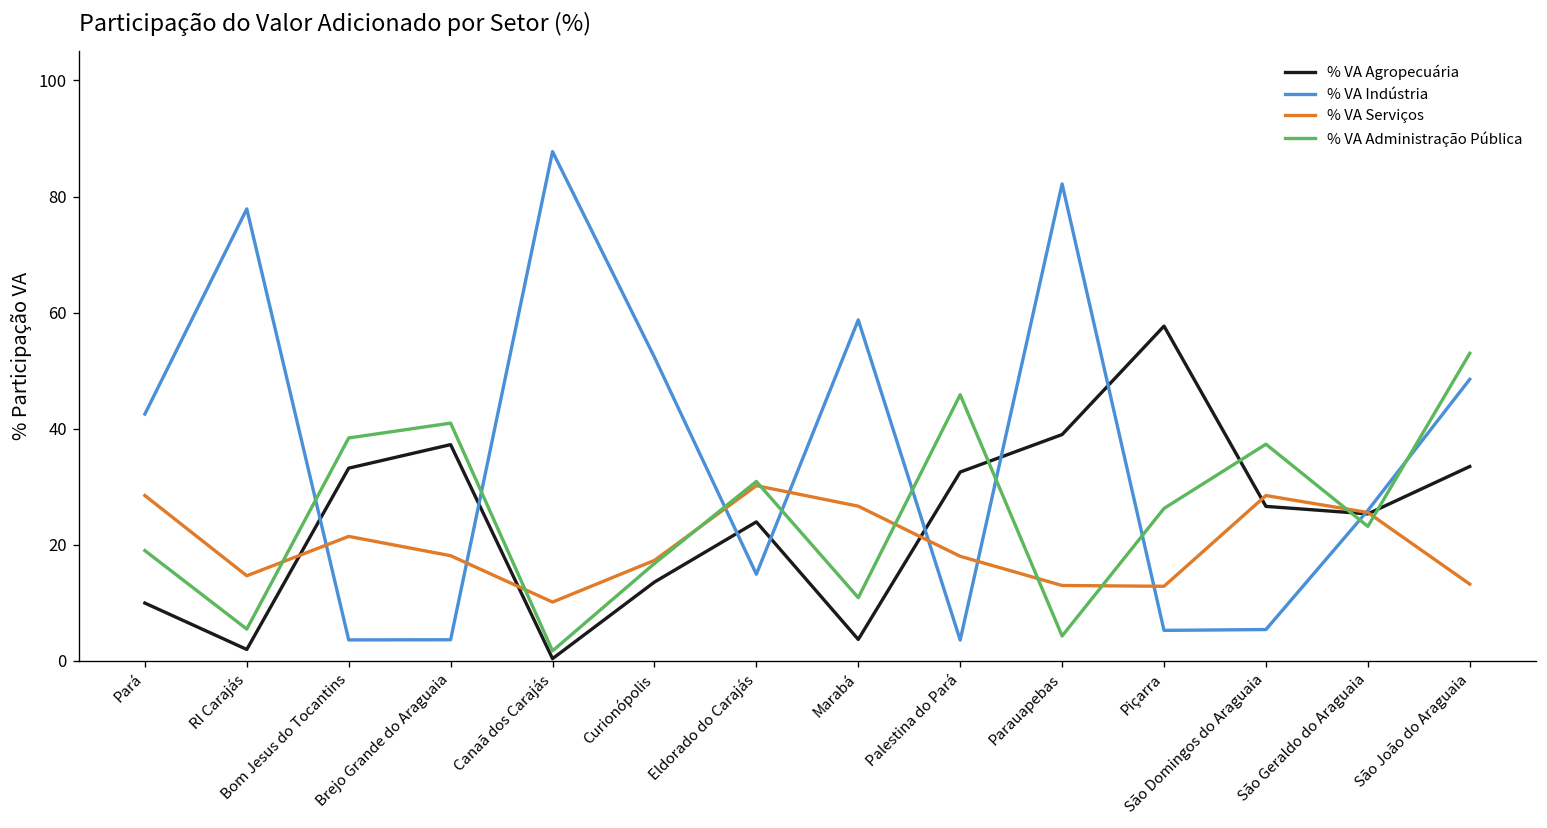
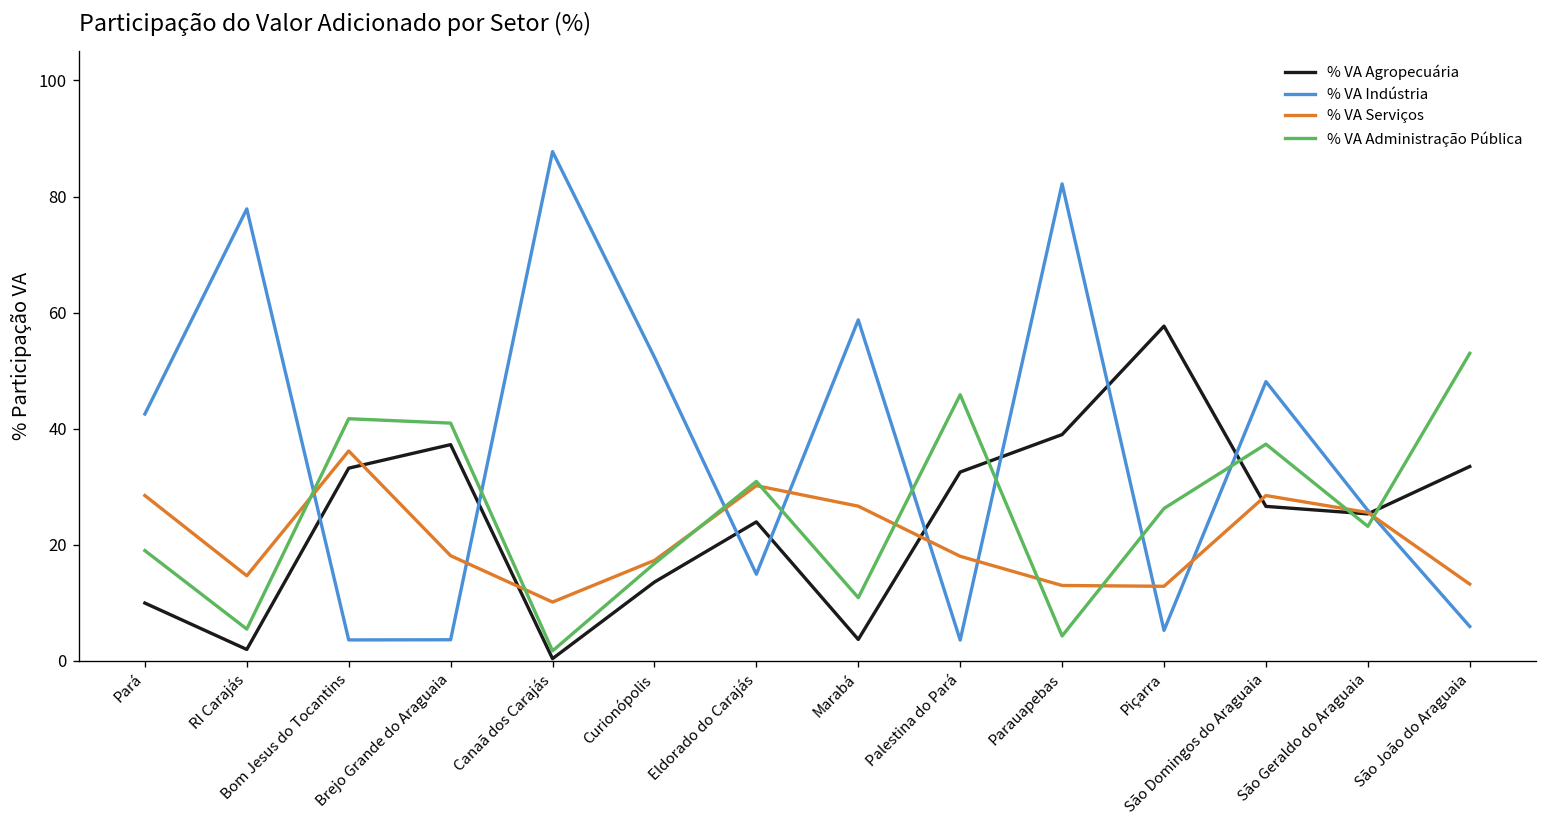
  {
    "% VA Agropecuária": {
      "Pará": 10,
      "RI Carajás": 2,
      "Bom Jesus do Tocantins": 33,
      "Brejo Grande do Araguaia": 37,
      "Canaã dos Carajás": 0,
      "Curionópolis": 14,
      "Eldorado do Carajás": 24,
      "Marabá": 4,
      "Palestina do Pará": 33,
      "Parauapebas": 39,
      "Piçarra": 58,
      "São Domingos do Araguaia": 27,
      "São João do Araguaia": 33
    },
    "% VA Indústria": {
      "Pará": 43,
      "RI Carajás": 78,
      "Bom Jesus do Tocantins": 4,
      "Brejo Grande do Araguaia": 4,
      "Canaã dos Carajás": 88,
      "Curionópolis": 52,
      "Eldorado do Carajás": 15,
      "Marabá": 59,
      "Palestina do Pará": 4,
      "Parauapebas": 82,
      "Piçarra": 5,
-     "São Domingos do Araguaia": 5,
-     "São João do Araguaia": 49
+     "São Domingos do Araguaia": 48,
+     "São João do Araguaia": 6
    },
    "% VA Serviços": {
      "Pará": 28,
      "RI Carajás": 15,
-     "Bom Jesus do Tocantins": 21,
+     "Bom Jesus do Tocantins": 36,
      "Brejo Grande do Araguaia": 18,
      "Canaã dos Carajás": 10,
      "Curionópolis": 17,
      "Eldorado do Carajás": 30,
      "Marabá": 27,
      "Palestina do Pará": 18,
      "Parauapebas": 13,
      "Piçarra": 13,
      "São Domingos do Araguaia": 28,
      "São João do Araguaia": 13
    },
    "% VA Administração Pública": {
      "Pará": 19,
      "RI Carajás": 5,
-     "Bom Jesus do Tocantins": 38,
+     "Bom Jesus do Tocantins": 42,
      "Brejo Grande do Araguaia": 41,
      "Canaã dos Carajás": 2,
      "Curionópolis": 17,
      "Eldorado do Carajás": 31,
      "Marabá": 11,
      "Palestina do Pará": 46,
      "Parauapebas": 4,
      "Piçarra": 26,
      "São Domingos do Araguaia": 37,
      "São Geraldo do Araguaia": 23,
      "São João do Araguaia": 53
    }
  }
